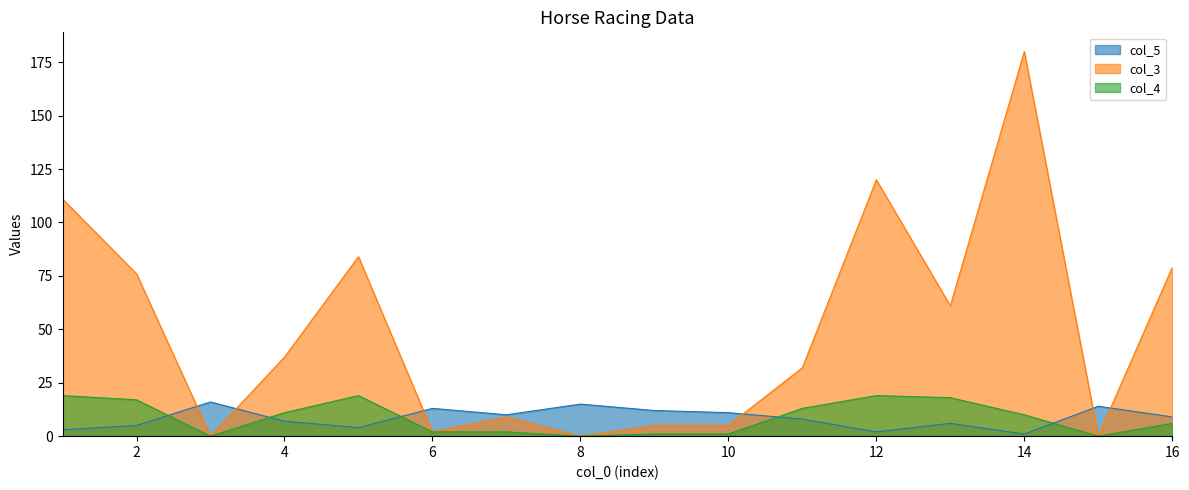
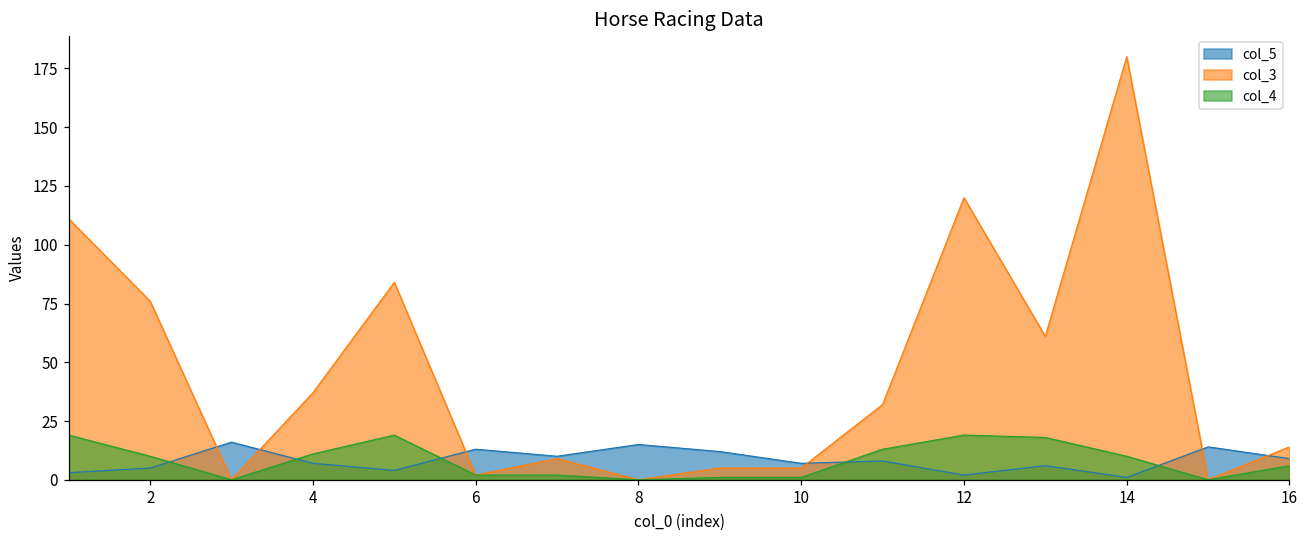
  {
    "col_5": {
      "2": 5,
      "4": 7,
      "6": 13,
      "8": 15,
-     "10": 11,
+     "10": 7,
      "12": 2,
      "14": 1,
      "16": 9
    },
    "col_3": {
      "2": 76,
      "4": 37,
      "10": 5,
      "12": 120,
      "14": 180,
-     "16": 79
+     "16": 14
    },
    "col_4": {
-     "2": 17,
+     "2": 10,
      "4": 11,
      "10": 1,
      "12": 19,
      "14": 10,
      "16": 6
    }
  }
